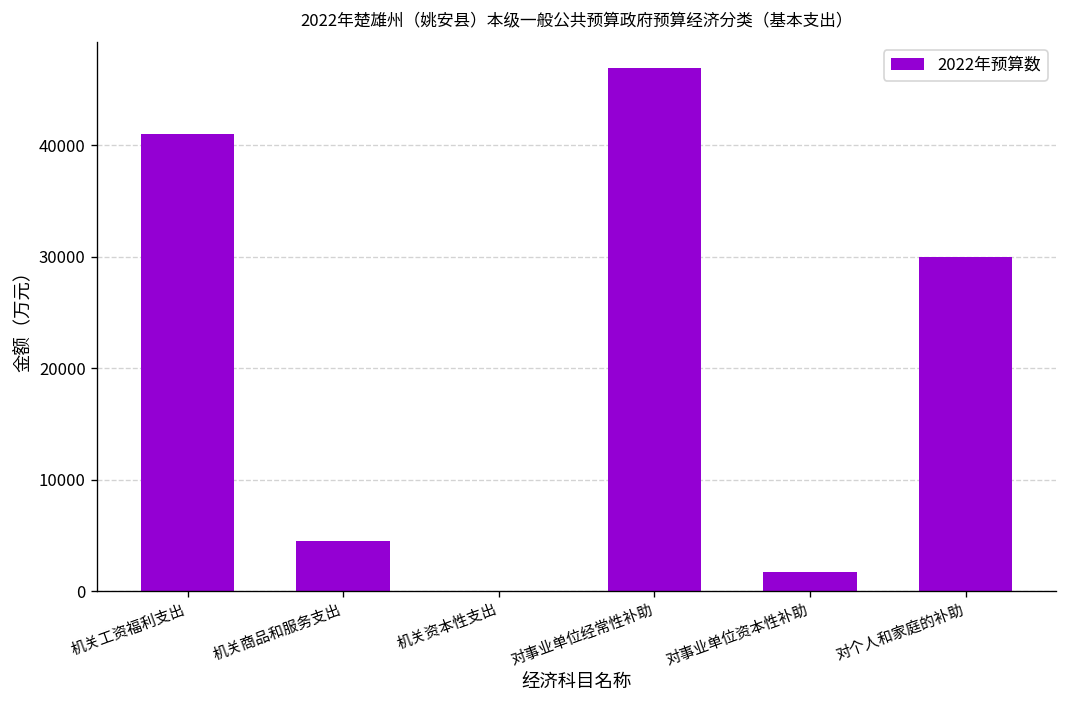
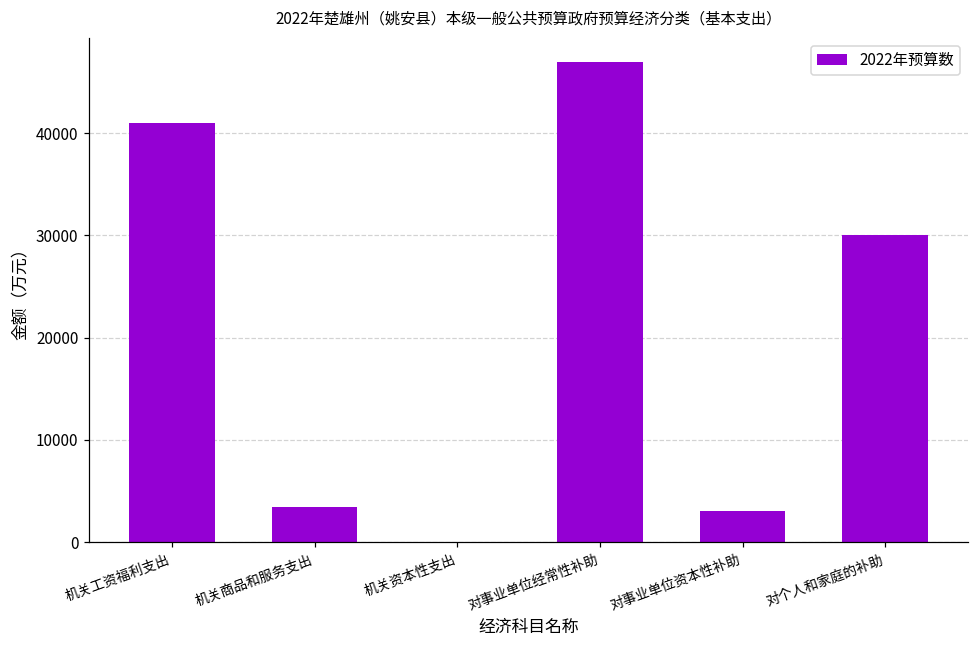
  {
    "机关工资福利支出": 41000,
-   "机关商品和服务支出": 4000,
+   "机关商品和服务支出": 3000,
    "机关资本性支出": 0,
    "对事业单位经常性补助": 47000,
-   "对事业单位资本性补助": 2000,
+   "对事业单位资本性补助": 3000,
    "对个人和家庭的补助": 30000
  }
